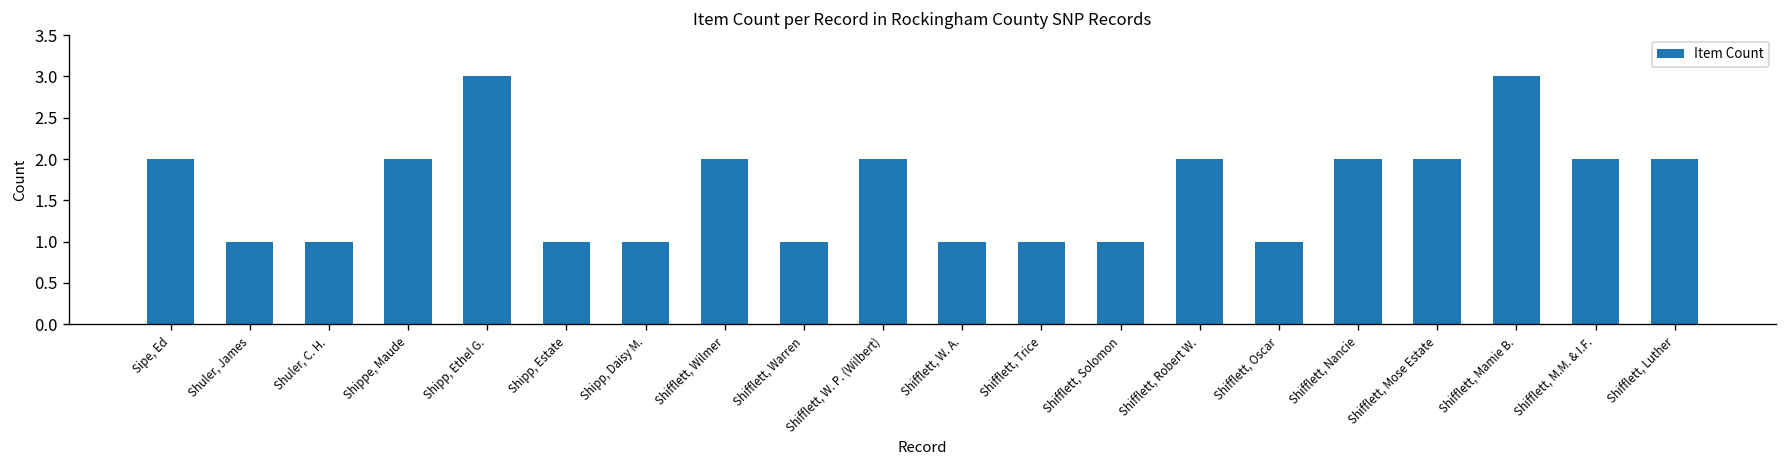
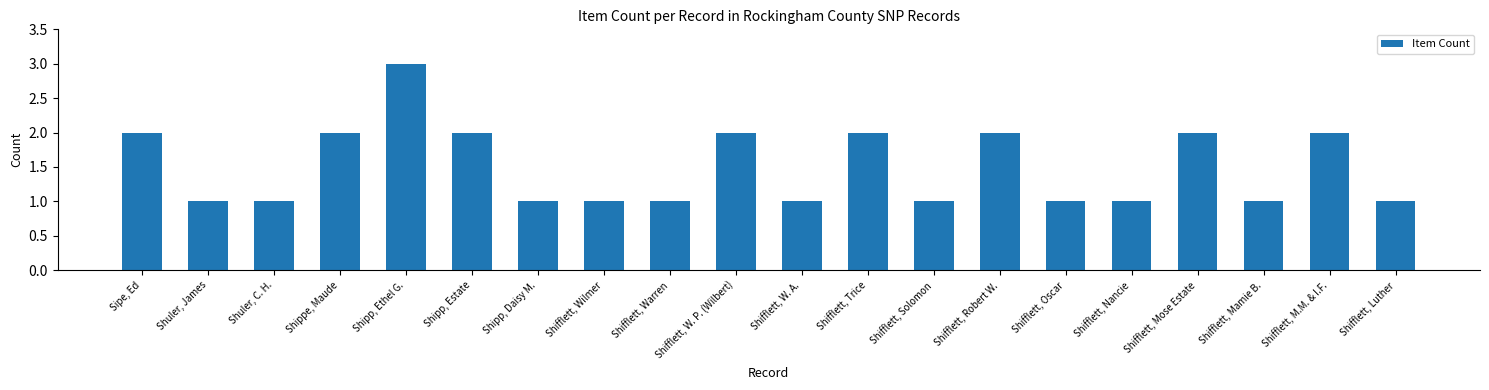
  {
    "Sipe, Ed": 2,
    "Shuler, James": 1,
    "Shuler, C. H.": 1,
    "Shippe, Maude": 2,
    "Shipp, Ethel G.": 3,
-   "Shipp, Estate": 1,
+   "Shipp, Estate": 2,
    "Shipp, Daisy M.": 1,
-   "Shifflett, Wilmer": 2,
+   "Shifflett, Wilmer": 1,
    "Shifflett, Warren": 1,
    "Shifflett, W. P. (Wilbert)": 2,
    "Shifflett, W. A.": 1,
-   "Shifflett, Trice": 1,
+   "Shifflett, Trice": 2,
    "Shifflett, Solomon": 1,
    "Shifflett, Robert W.": 2,
    "Shifflett, Oscar": 1,
-   "Shifflett, Nancie": 2,
+   "Shifflett, Nancie": 1,
    "Shifflett, Mose Estate": 2,
-   "Shifflett, Mamie B.": 3,
+   "Shifflett, Mamie B.": 1,
    "Shifflett, M.M. & I.F.": 2,
-   "Shifflett, Luther": 2
+   "Shifflett, Luther": 1
  }
